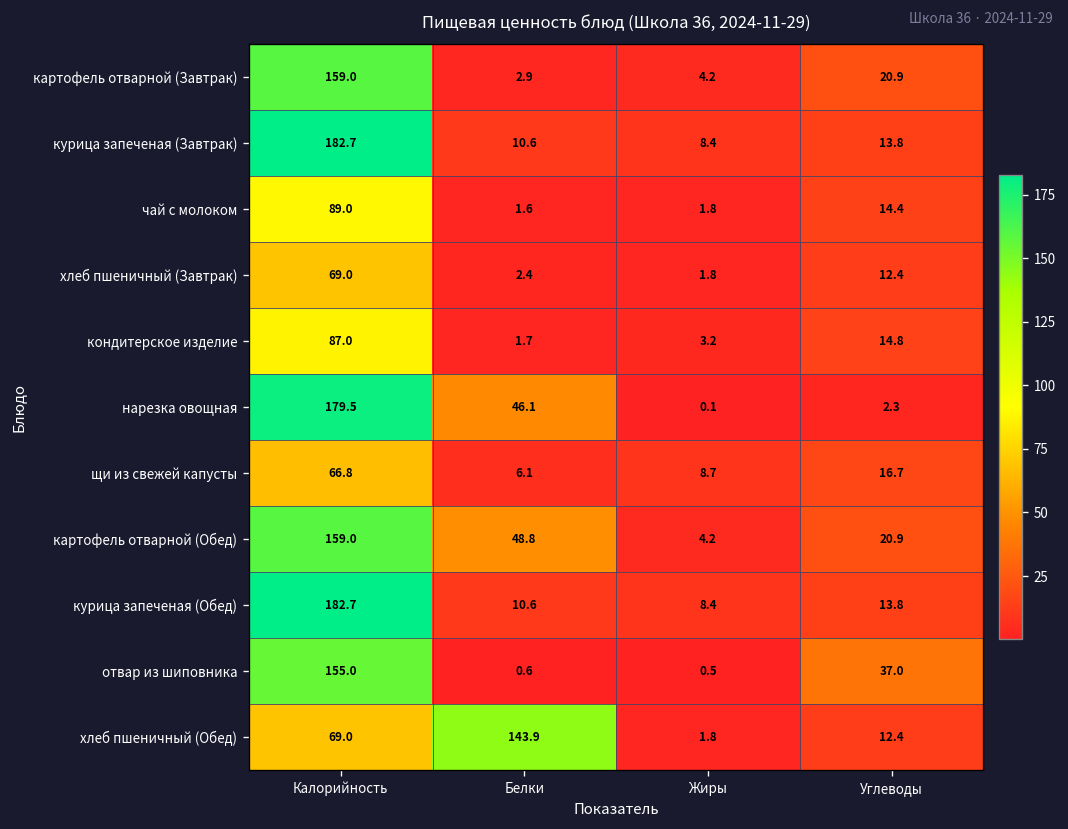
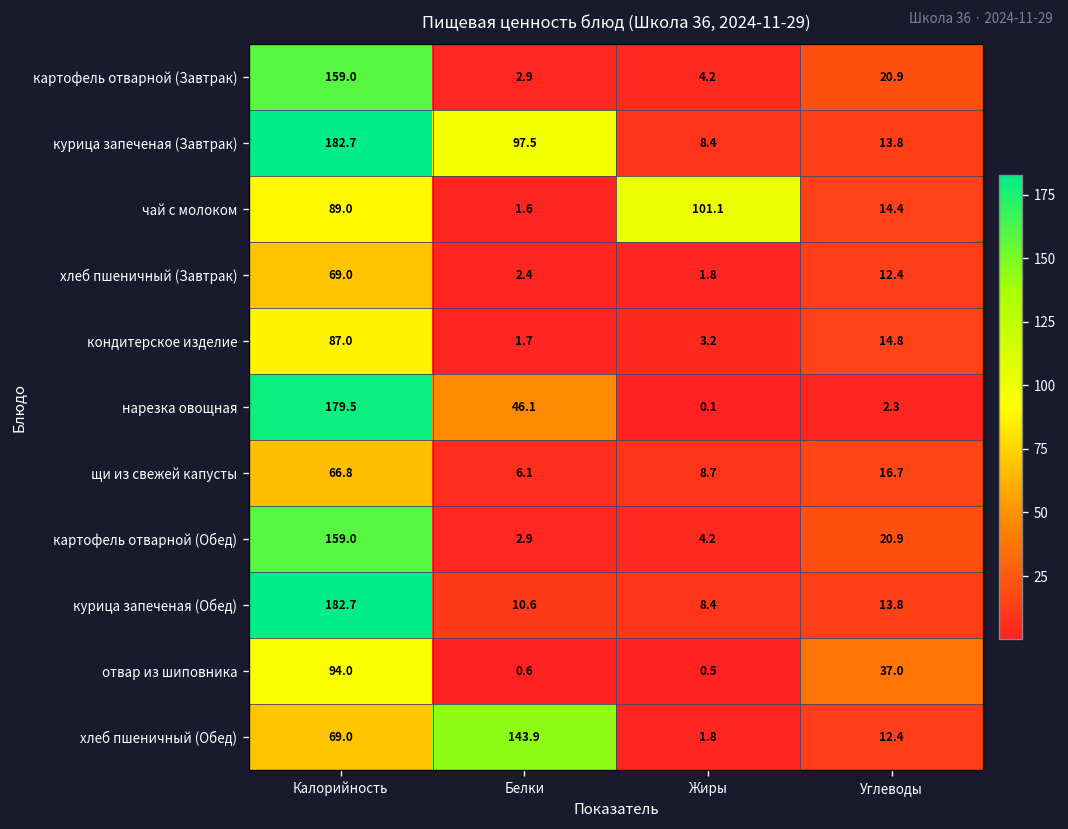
  {
    "картофель отварной (Завтрак)": {
      "Калорийность": 159.0,
      "Белки": 2.9,
      "Жиры": 4.2,
      "Углеводы": 20.9
    },
    "курица запеченая (Завтрак)": {
      "Калорийность": 182.7,
-     "Белки": 10.6,
+     "Белки": 97.5,
      "Жиры": 8.4,
      "Углеводы": 13.8
    },
    "чай с молоком": {
      "Калорийность": 89.0,
      "Белки": 1.6,
-     "Жиры": 1.8,
+     "Жиры": 101.1,
      "Углеводы": 14.4
    },
    "хлеб пшеничный (Завтрак)": {
      "Калорийность": 69.0,
      "Белки": 2.4,
      "Жиры": 1.8,
      "Углеводы": 12.4
    },
    "кондитерское изделие": {
      "Калорийность": 87.0,
      "Белки": 1.7,
      "Жиры": 3.2,
      "Углеводы": 14.8
    },
    "нарезка овощная": {
      "Калорийность": 179.5,
      "Белки": 46.1,
      "Жиры": 0.1,
      "Углеводы": 2.3
    },
    "щи из свежей капусты": {
      "Калорийность": 66.8,
      "Белки": 6.1,
      "Жиры": 8.7,
      "Углеводы": 16.7
    },
    "картофель отварной (Обед)": {
      "Калорийность": 159.0,
-     "Белки": 48.8,
+     "Белки": 2.9,
      "Жиры": 4.2,
      "Углеводы": 20.9
    },
    "курица запеченая (Обед)": {
      "Калорийность": 182.7,
      "Белки": 10.6,
      "Жиры": 8.4,
      "Углеводы": 13.8
    },
    "отвар из шиповника": {
-     "Калорийность": 155.0,
+     "Калорийность": 94.0,
      "Белки": 0.6,
      "Жиры": 0.5,
      "Углеводы": 37.0
    },
    "хлеб пшеничный (Обед)": {
      "Калорийность": 69.0,
      "Белки": 143.9,
      "Жиры": 1.8,
      "Углеводы": 12.4
    }
  }
